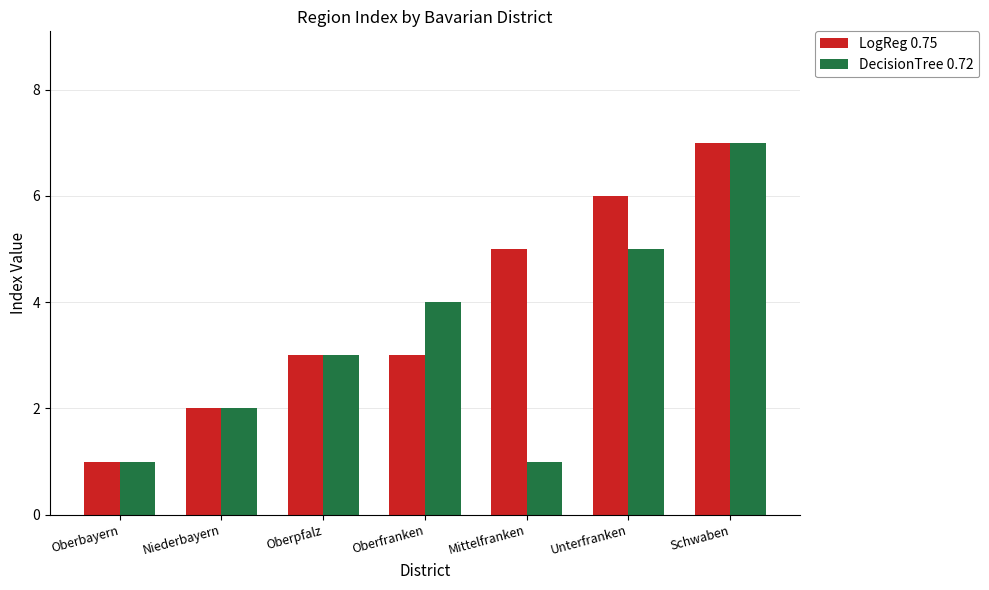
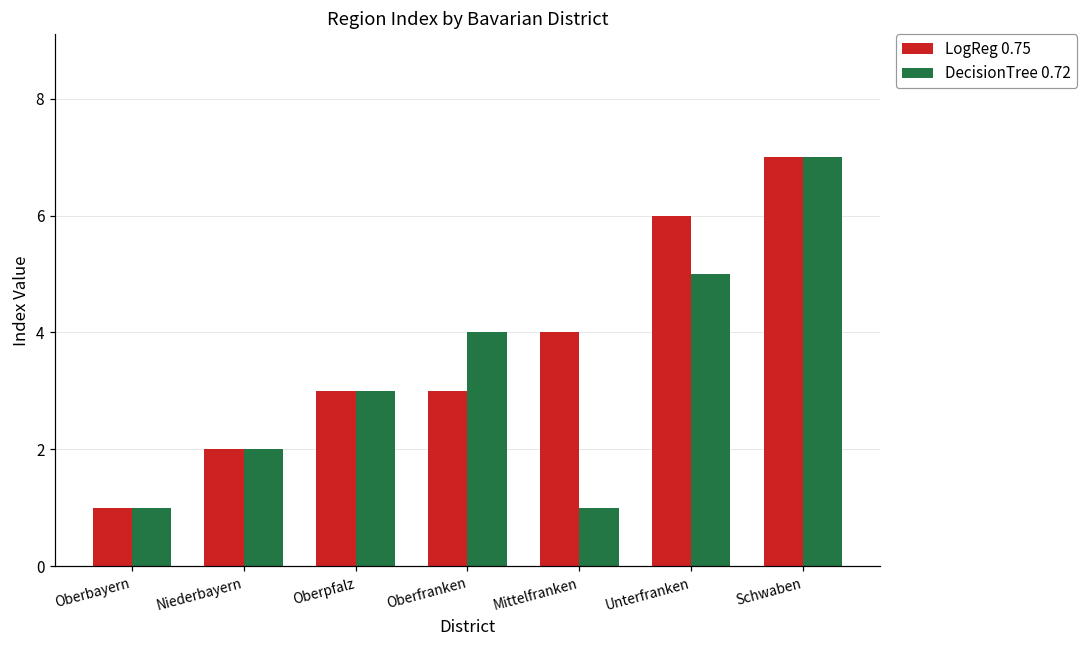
  {
    "LogReg 0.75": {
      "Oberbayern": 1,
      "Niederbayern": 2,
      "Oberpfalz": 3,
      "Oberfranken": 3,
-     "Mittelfranken": 5,
+     "Mittelfranken": 4,
      "Unterfranken": 6,
      "Schwaben": 7
    },
    "DecisionTree 0.72": {
      "Oberbayern": 1,
      "Niederbayern": 2,
      "Oberpfalz": 3,
      "Oberfranken": 4,
      "Mittelfranken": 1,
      "Unterfranken": 5,
      "Schwaben": 7
    }
  }
